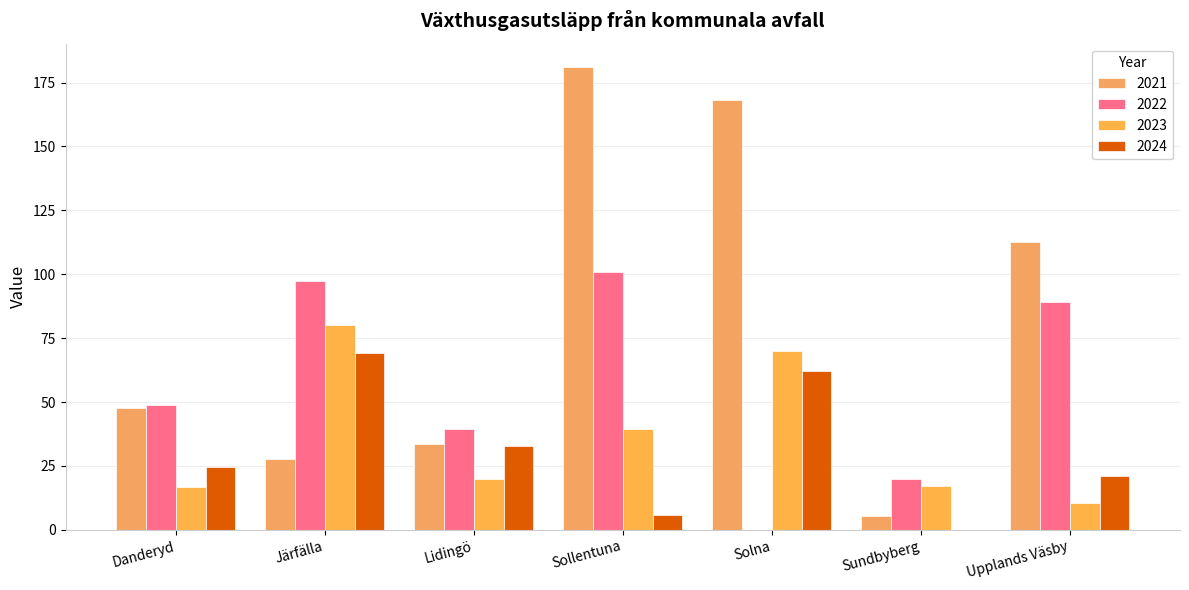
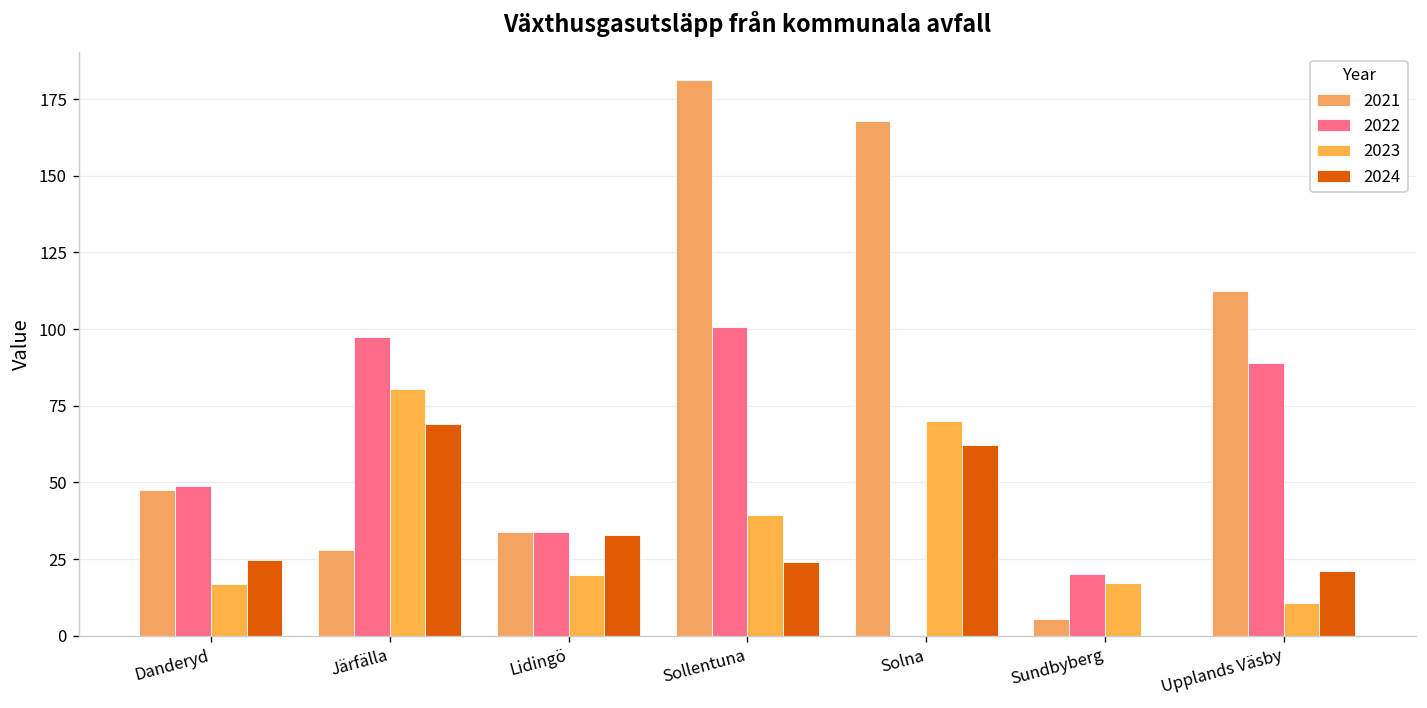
  {
    "2022": {
      "Danderyd": 49,
      "Järfälla": 97,
-     "Lidingö": 39,
+     "Lidingö": 34,
      "Sollentuna": 101,
      "Solna": 0,
      "Sundbyberg": 20,
      "Upplands Väsby": 89
    },
    "2024": {
      "Danderyd": 25,
      "Järfälla": 69,
      "Lidingö": 33,
-     "Sollentuna": 6,
+     "Sollentuna": 24,
      "Solna": 62,
      "Sundbyberg": 0,
      "Upplands Väsby": 21
    }
  }
